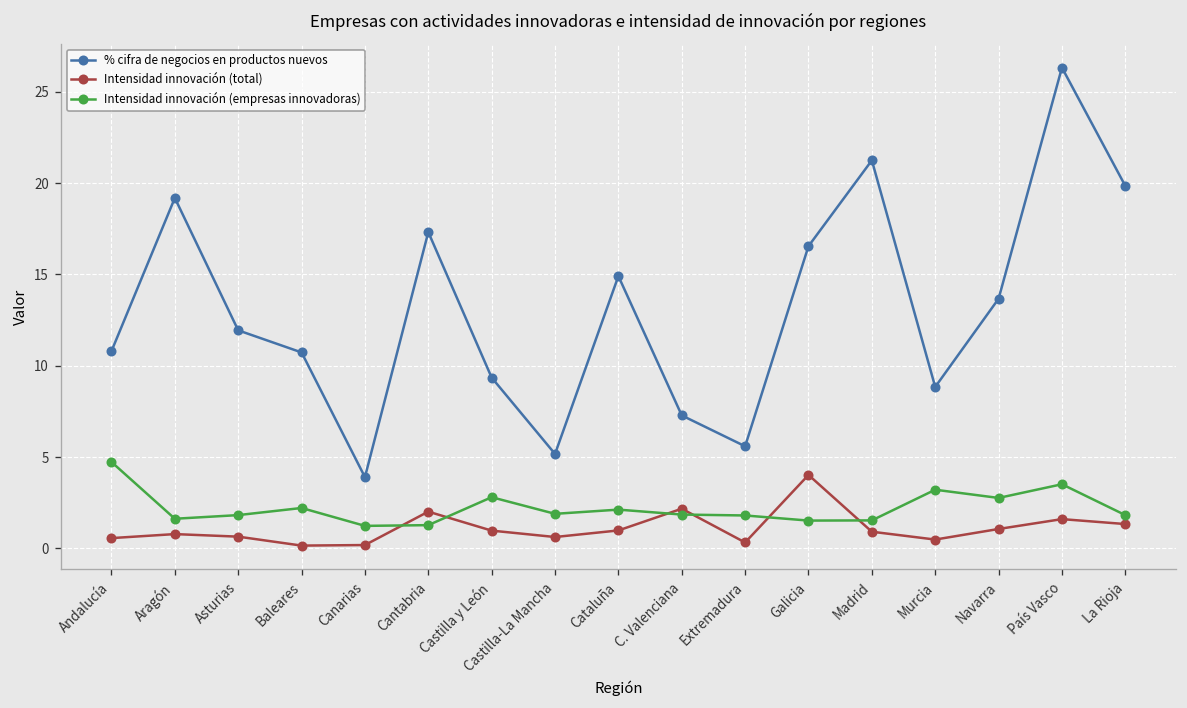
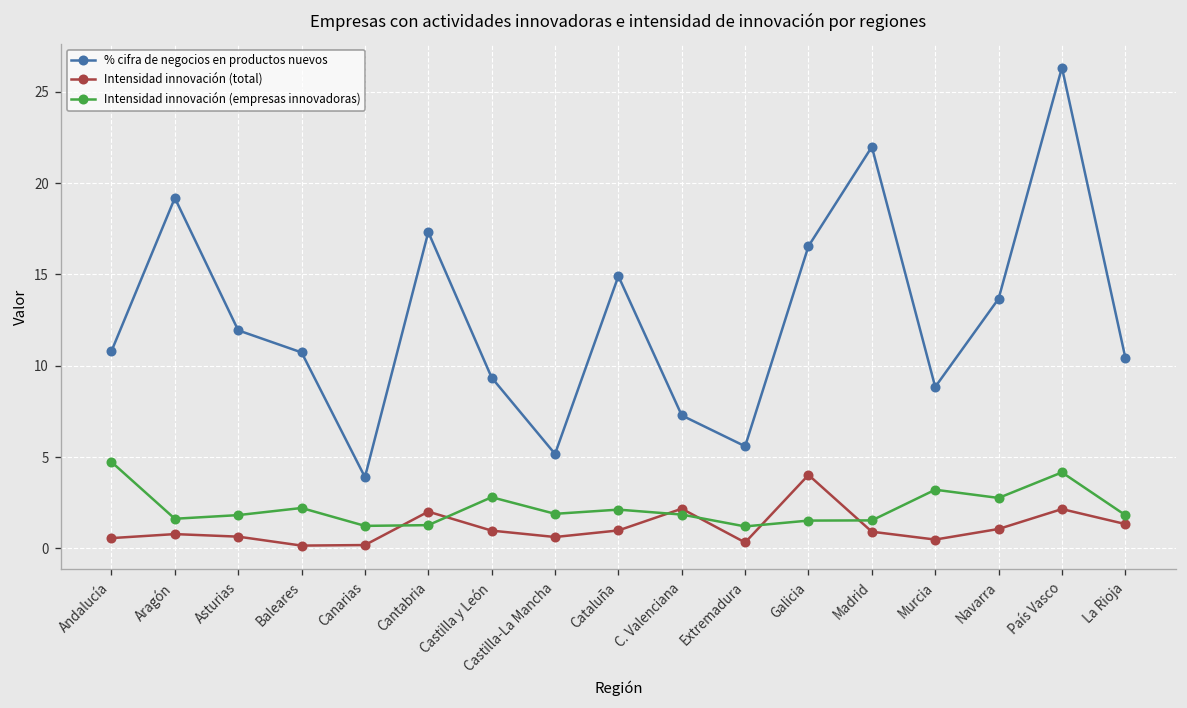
  {
    "% cifra de negocios en productos nuevos": {
      "Andalucía": 10.8,
      "Aragón": 19.2,
      "Asturias": 11.9,
      "Baleares": 10.7,
      "Canarias": 3.9,
      "Cantabria": 17.3,
      "Castilla y León": 9.4,
      "Castilla-La Mancha": 5.2,
      "Cataluña": 14.9,
      "C. Valenciana": 7.3,
      "Extremadura": 5.6,
      "Galicia": 16.6,
-     "Madrid": 21.3,
+     "Madrid": 22.0,
      "Murcia": 8.8,
      "Navarra": 13.7,
      "País Vasco": 26.3,
-     "La Rioja": 19.9
+     "La Rioja": 10.5
    },
    "Intensidad innovación (total)": {
      "Andalucía": 0.6,
      "Aragón": 0.8,
      "Asturias": 0.6,
      "Baleares": 0.2,
      "Canarias": 0.2,
      "Cantabria": 2.0,
      "Castilla y León": 1.0,
      "Castilla-La Mancha": 0.6,
      "Cataluña": 1.0,
      "C. Valenciana": 2.2,
      "Extremadura": 0.3,
      "Galicia": 4.0,
      "Madrid": 0.9,
      "Murcia": 0.5,
      "Navarra": 1.1,
-     "País Vasco": 1.6,
+     "País Vasco": 2.2,
      "La Rioja": 1.3
    },
    "Intensidad innovación (empresas innovadoras)": {
      "Andalucía": 4.7,
      "Aragón": 1.6,
      "Asturias": 1.8,
      "Baleares": 2.2,
      "Canarias": 1.2,
      "Cantabria": 1.3,
      "Castilla y León": 2.8,
      "Castilla-La Mancha": 1.9,
      "Cataluña": 2.1,
      "C. Valenciana": 1.9,
-     "Extremadura": 1.8,
+     "Extremadura": 1.2,
      "Galicia": 1.5,
      "Madrid": 1.5,
      "Murcia": 3.2,
      "Navarra": 2.8,
-     "País Vasco": 3.5,
+     "País Vasco": 4.2,
      "La Rioja": 1.8
    }
  }
